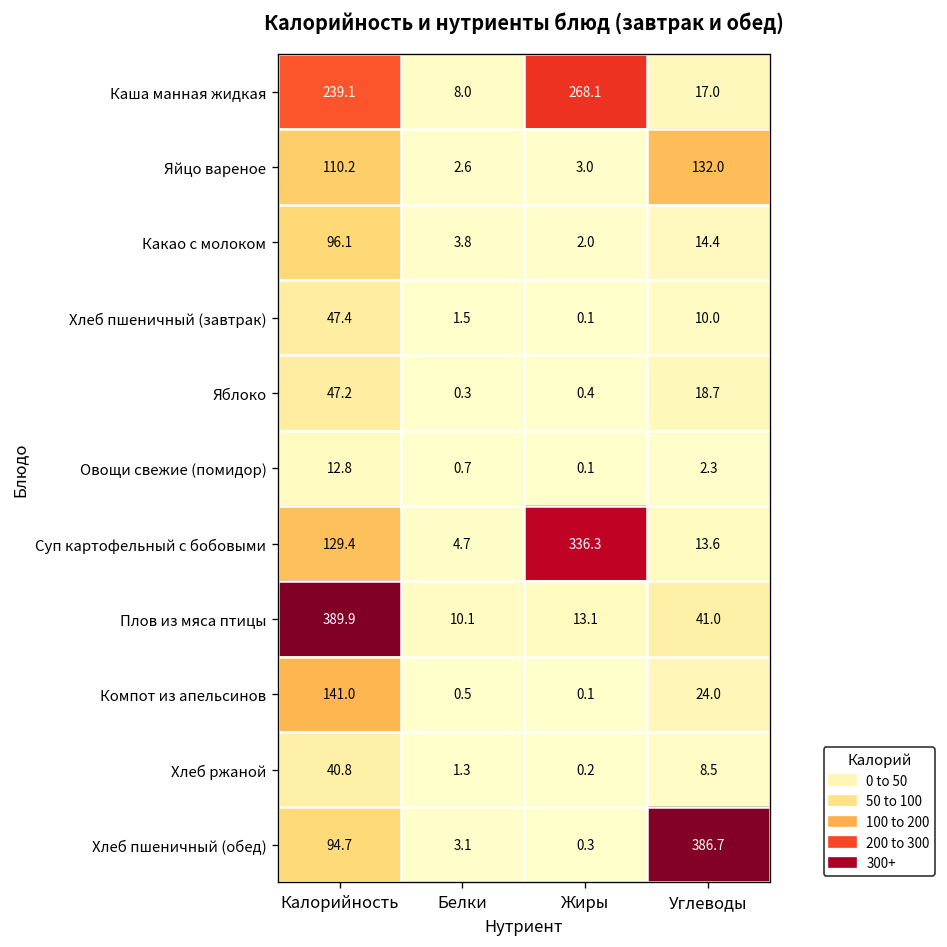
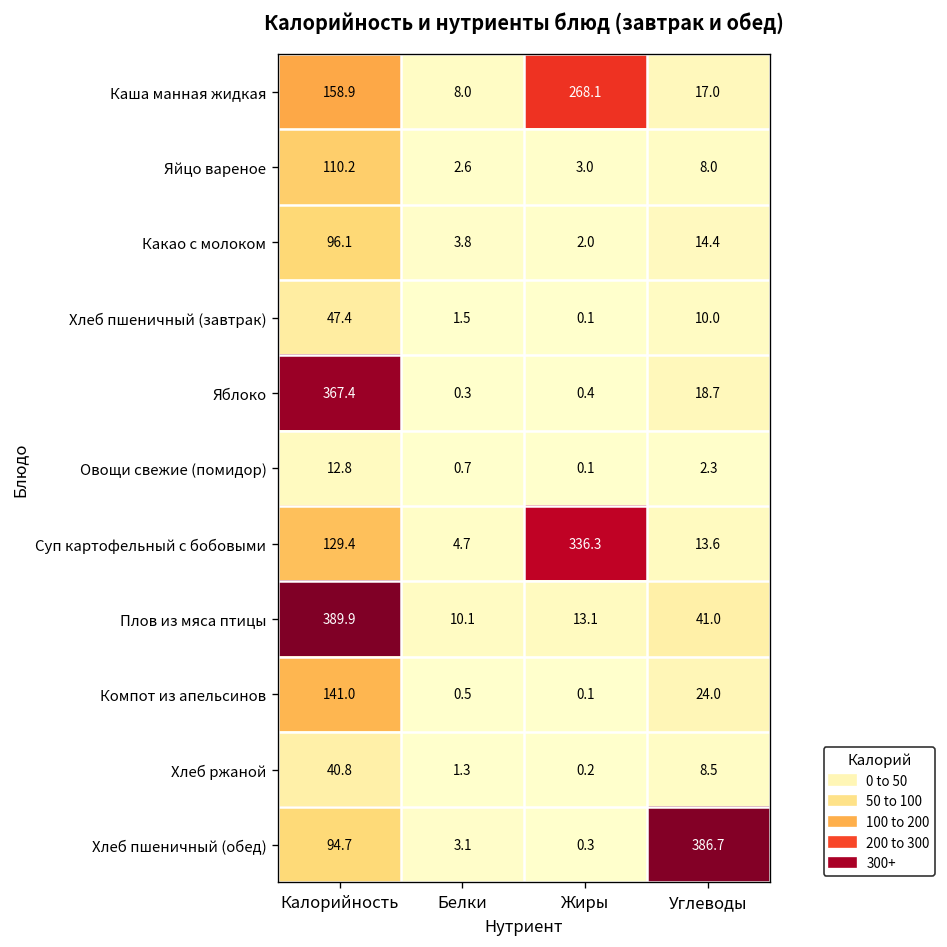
  {
    "Каша манная жидкая": {
-     "Калорийность": 239.1,
+     "Калорийность": 158.9,
      "Белки": 8.0,
      "Жиры": 268.1,
      "Углеводы": 17.0
    },
    "Яйцо вареное": {
      "Калорийность": 110.2,
      "Белки": 2.6,
      "Жиры": 3.0,
-     "Углеводы": 132.0
+     "Углеводы": 8.0
    },
    "Какао с молоком": {
      "Калорийность": 96.1,
      "Белки": 3.8,
      "Жиры": 2.0,
      "Углеводы": 14.4
    },
    "Хлеб пшеничный (завтрак)": {
      "Калорийность": 47.4,
      "Белки": 1.5,
      "Жиры": 0.1,
      "Углеводы": 10.0
    },
    "Яблоко": {
-     "Калорийность": 47.2,
+     "Калорийность": 367.4,
      "Белки": 0.3,
      "Жиры": 0.4,
      "Углеводы": 18.7
    },
    "Овощи свежие (помидор)": {
      "Калорийность": 12.8,
      "Белки": 0.7,
      "Жиры": 0.1,
      "Углеводы": 2.3
    },
    "Суп картофельный с бобовыми": {
      "Калорийность": 129.4,
      "Белки": 4.7,
      "Жиры": 336.3,
      "Углеводы": 13.6
    },
    "Плов из мяса птицы": {
      "Калорийность": 389.9,
      "Белки": 10.1,
      "Жиры": 13.1,
      "Углеводы": 41.0
    },
    "Компот из апельсинов": {
      "Калорийность": 141.0,
      "Белки": 0.5,
      "Жиры": 0.1,
      "Углеводы": 24.0
    },
    "Хлеб ржаной": {
      "Калорийность": 40.8,
      "Белки": 1.3,
      "Жиры": 0.2,
      "Углеводы": 8.5
    },
    "Хлеб пшеничный (обед)": {
      "Калорийность": 94.7,
      "Белки": 3.1,
      "Жиры": 0.3,
      "Углеводы": 386.7
    }
  }
